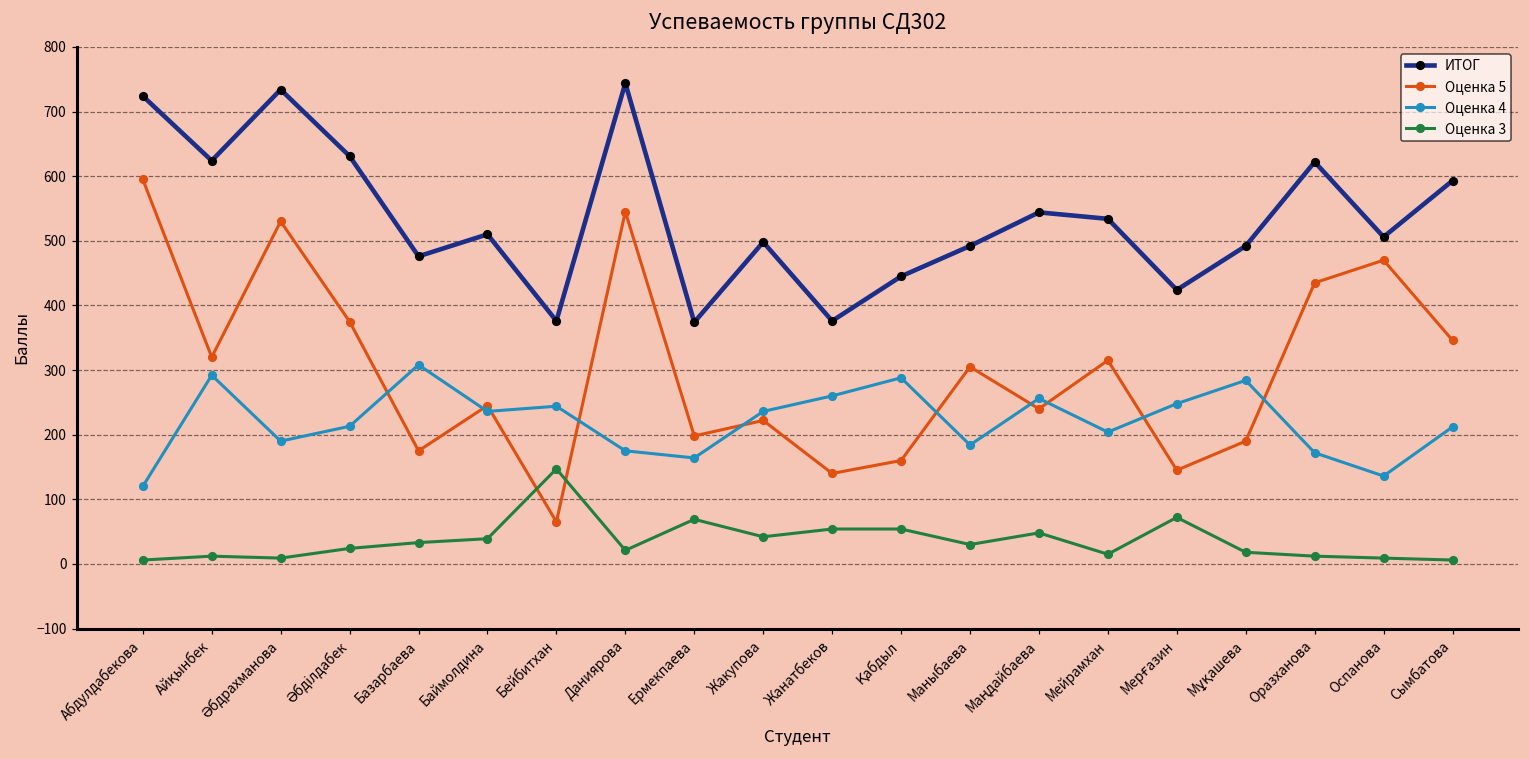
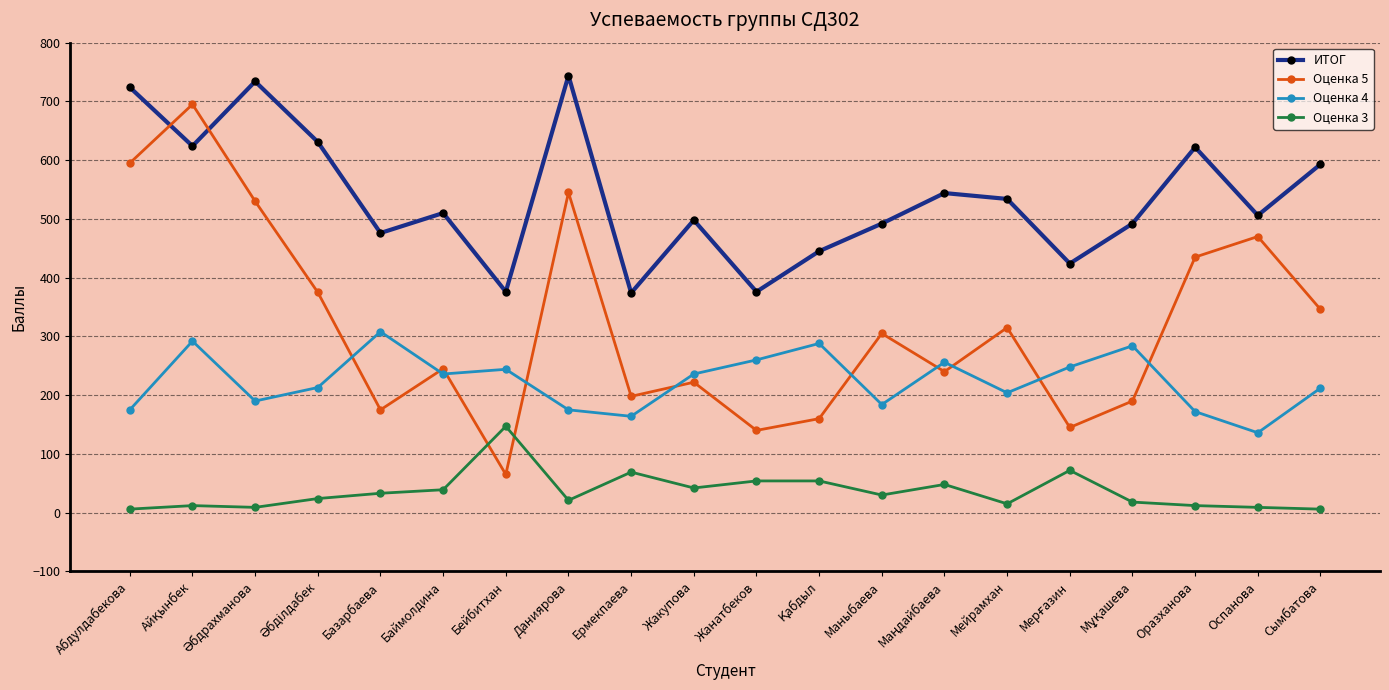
  {
    "ИТОГ": {
      "Абдулдабекова": 720,
      "Айқынбек": 620,
      "Әбдрахманова": 730,
      "Әбділдабек": 630,
      "Базарбаева": 480,
      "Баймолдина": 510,
      "Бейбитхан": 380,
      "Даниярова": 740,
      "Ермекпаева": 370,
      "Жакупова": 500,
      "Жанатбеков": 380,
      "Қабдыл": 450,
      "Маныбаева": 490,
      "Маңдайбаева": 540,
      "Мейрамхан": 530,
      "Мерғазин": 420,
      "Мұқашева": 490,
      "Оразханова": 620,
      "Оспанова": 510,
      "Сымбатова": 590
    },
    "Оценка 5": {
      "Абдулдабекова": 600,
-     "Айқынбек": 320,
+     "Айқынбек": 700,
      "Әбдрахманова": 530,
      "Әбділдабек": 380,
      "Базарбаева": 180,
      "Баймолдина": 250,
      "Бейбитхан": 70,
      "Даниярова": 550,
      "Ермекпаева": 200,
      "Жакупова": 220,
      "Жанатбеков": 140,
      "Қабдыл": 160,
      "Маныбаева": 310,
      "Маңдайбаева": 240,
      "Мейрамхан": 320,
      "Мерғазин": 150,
      "Мұқашева": 190,
      "Оразханова": 440,
      "Оспанова": 470,
      "Сымбатова": 350
    },
    "Оценка 4": {
-     "Абдулдабекова": 120,
+     "Абдулдабекова": 180,
      "Айқынбек": 290,
      "Әбдрахманова": 190,
      "Әбділдабек": 210,
      "Базарбаева": 310,
      "Баймолдина": 240,
      "Бейбитхан": 240,
      "Даниярова": 180,
      "Ермекпаева": 160,
      "Жакупова": 240,
      "Жанатбеков": 260,
      "Қабдыл": 290,
      "Маныбаева": 180,
      "Маңдайбаева": 260,
      "Мейрамхан": 200,
      "Мерғазин": 250,
      "Мұқашева": 280,
      "Оразханова": 170,
      "Оспанова": 140,
      "Сымбатова": 210
    },
    "Оценка 3": {
      "Абдулдабекова": 10,
      "Айқынбек": 10,
      "Әбдрахманова": 10,
      "Әбділдабек": 20,
      "Базарбаева": 30,
      "Баймолдина": 40,
      "Бейбитхан": 150,
      "Даниярова": 20,
      "Ермекпаева": 70,
      "Жакупова": 40,
      "Жанатбеков": 50,
      "Қабдыл": 50,
      "Маныбаева": 30,
      "Маңдайбаева": 50,
      "Мейрамхан": 20,
      "Мерғазин": 70,
      "Мұқашева": 20,
      "Оразханова": 10,
      "Оспанова": 10,
      "Сымбатова": 10
    }
  }
